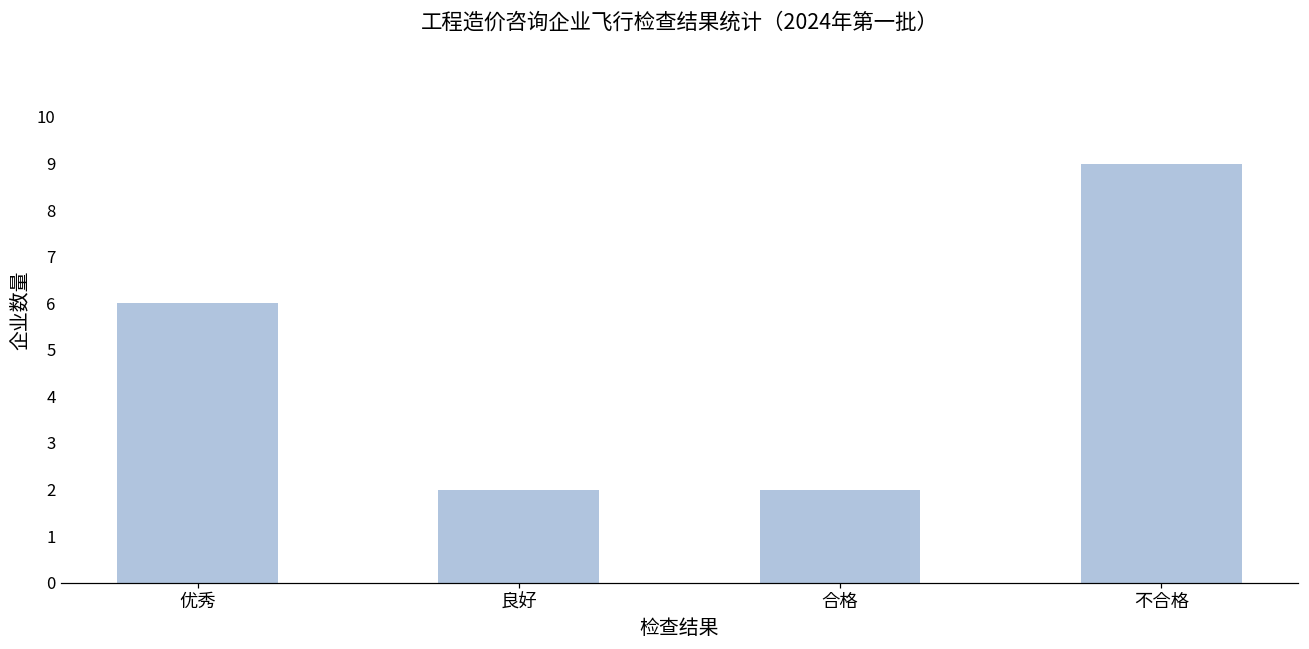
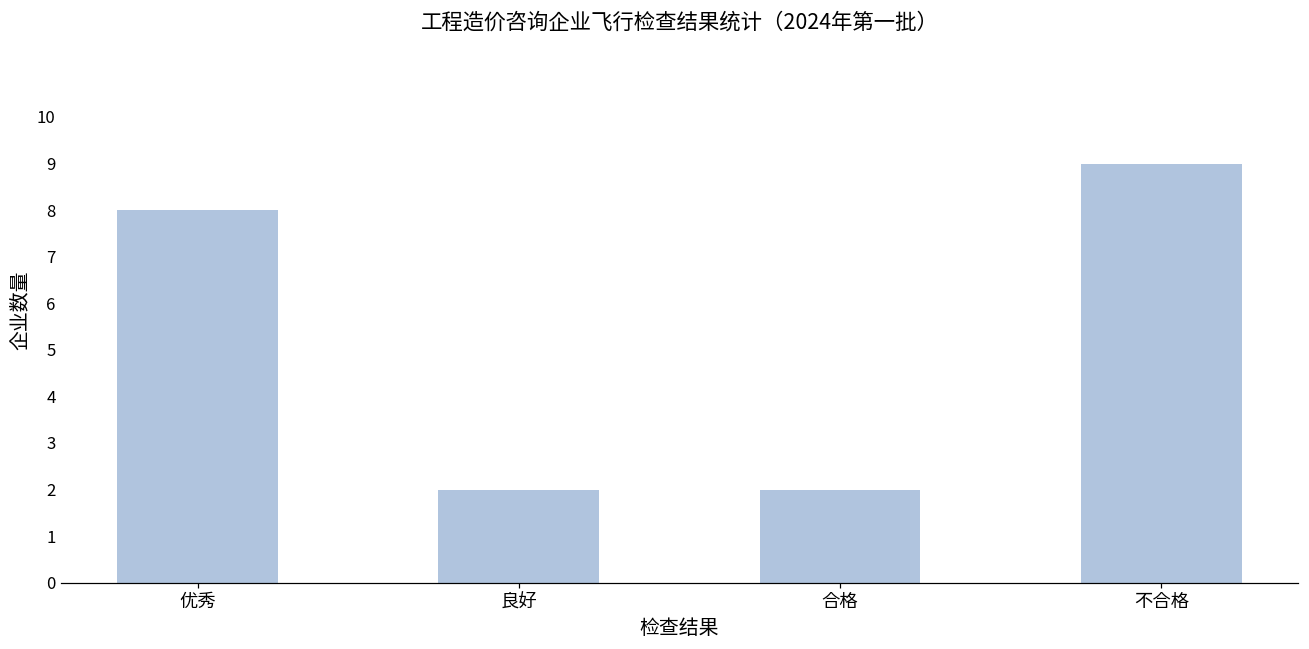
  {
-   "优秀": 6,
+   "优秀": 8,
    "良好": 2,
    "合格": 2,
    "不合格": 9
  }
